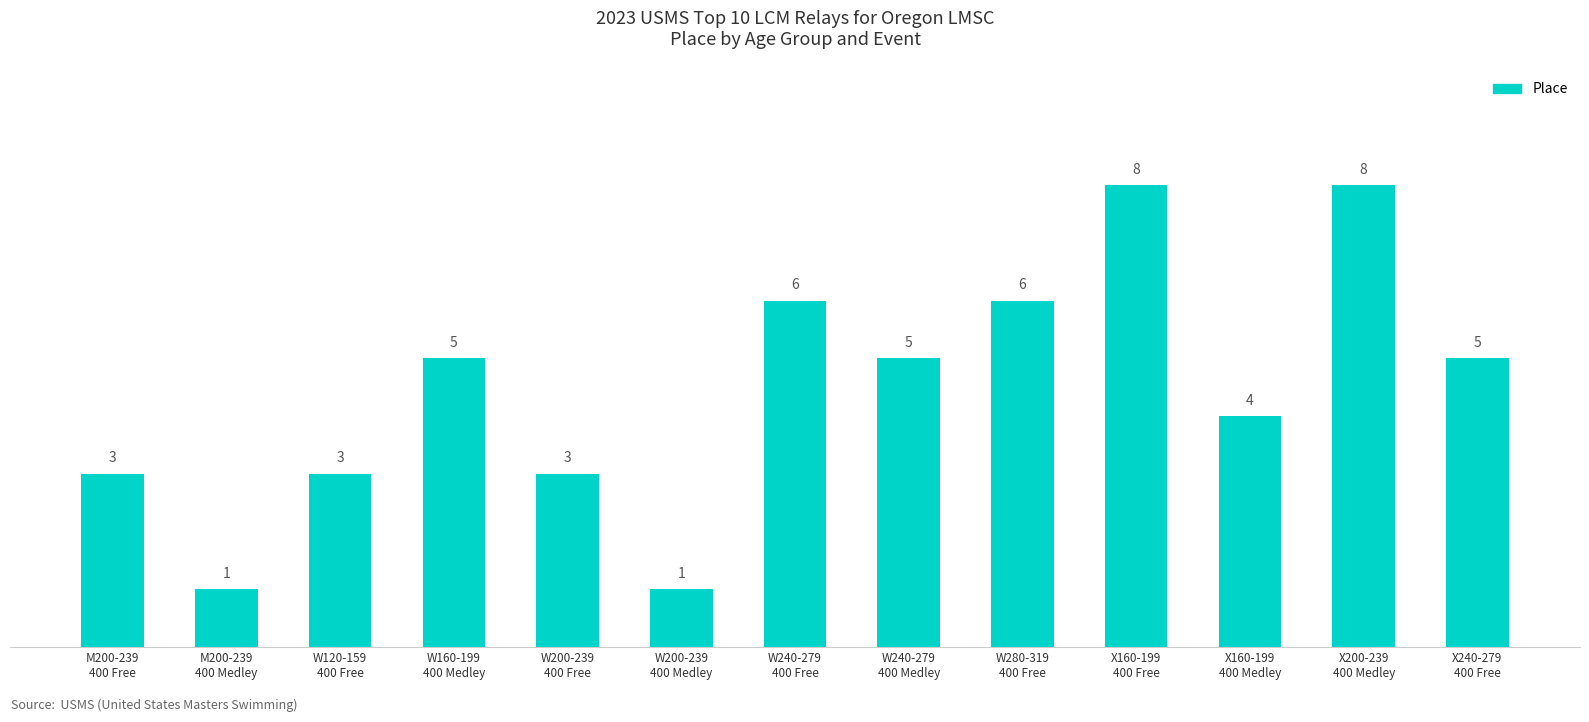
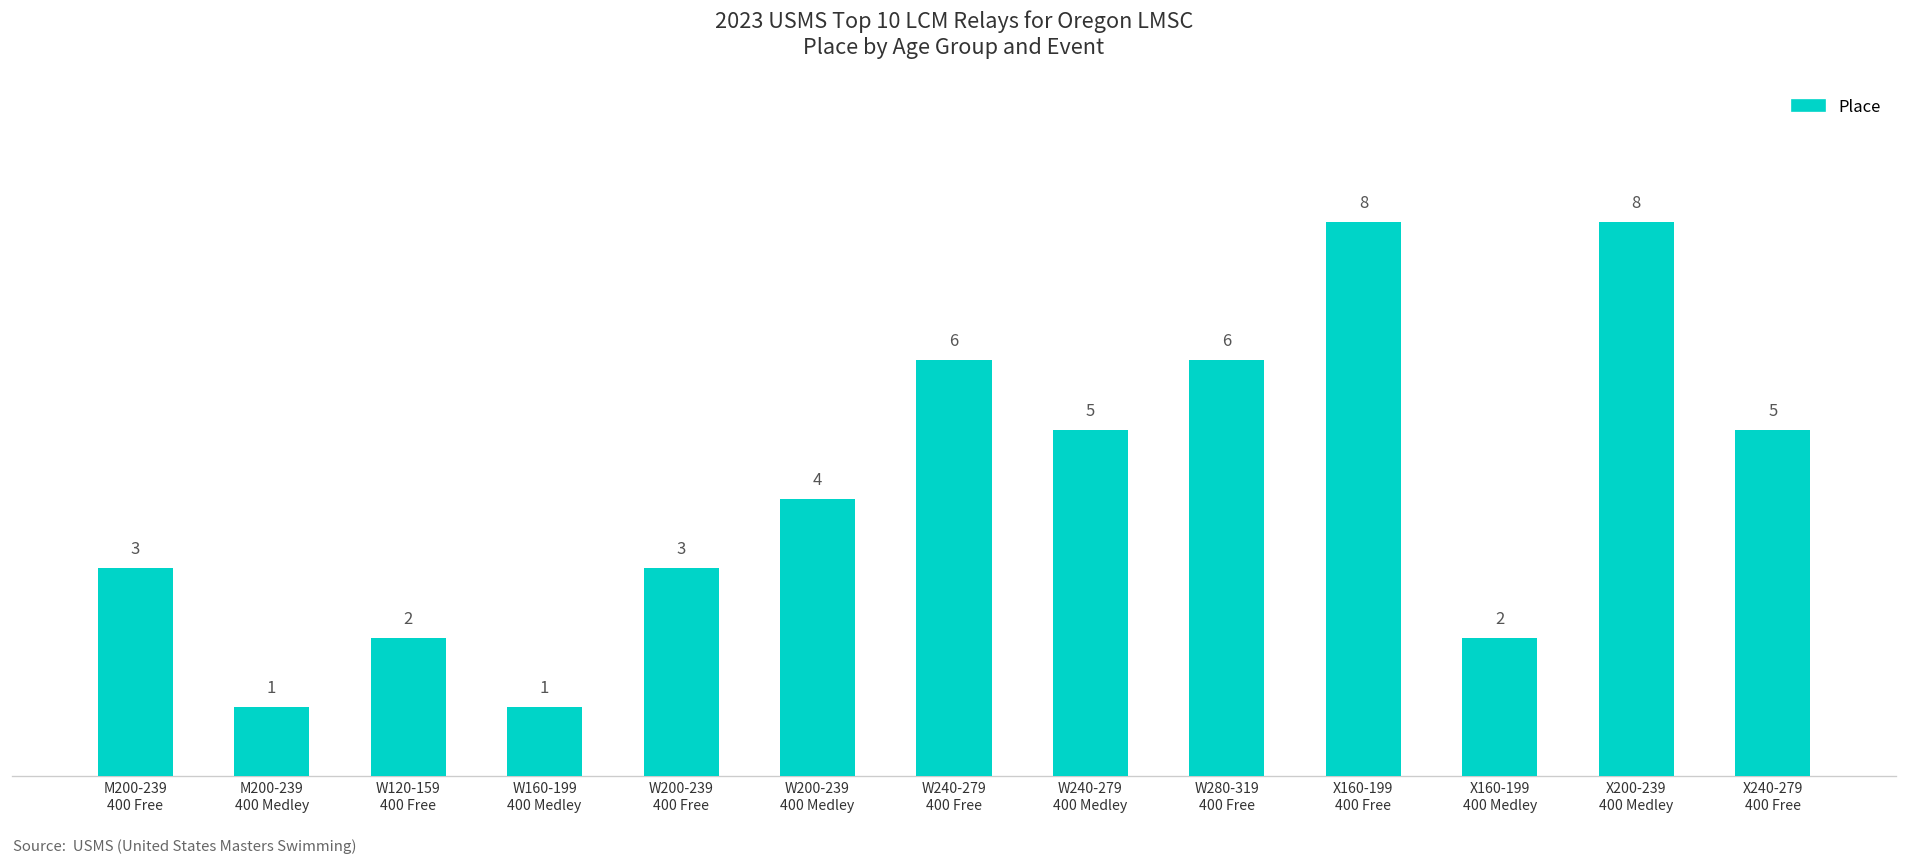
  {
    "M200-239 400 Free": 3,
    "M200-239 400 Medley": 1,
-   "W120-159 400 Free": 3,
-   "W160-199 400 Medley": 5,
+   "W120-159 400 Free": 2,
+   "W160-199 400 Medley": 1,
    "W200-239 400 Free": 3,
-   "W200-239 400 Medley": 1,
+   "W200-239 400 Medley": 4,
    "W240-279 400 Free": 6,
    "W240-279 400 Medley": 5,
    "W280-319 400 Free": 6,
    "X160-199 400 Free": 8,
-   "X160-199 400 Medley": 4,
+   "X160-199 400 Medley": 2,
    "X200-239 400 Medley": 8,
    "X240-279 400 Free": 5
  }
